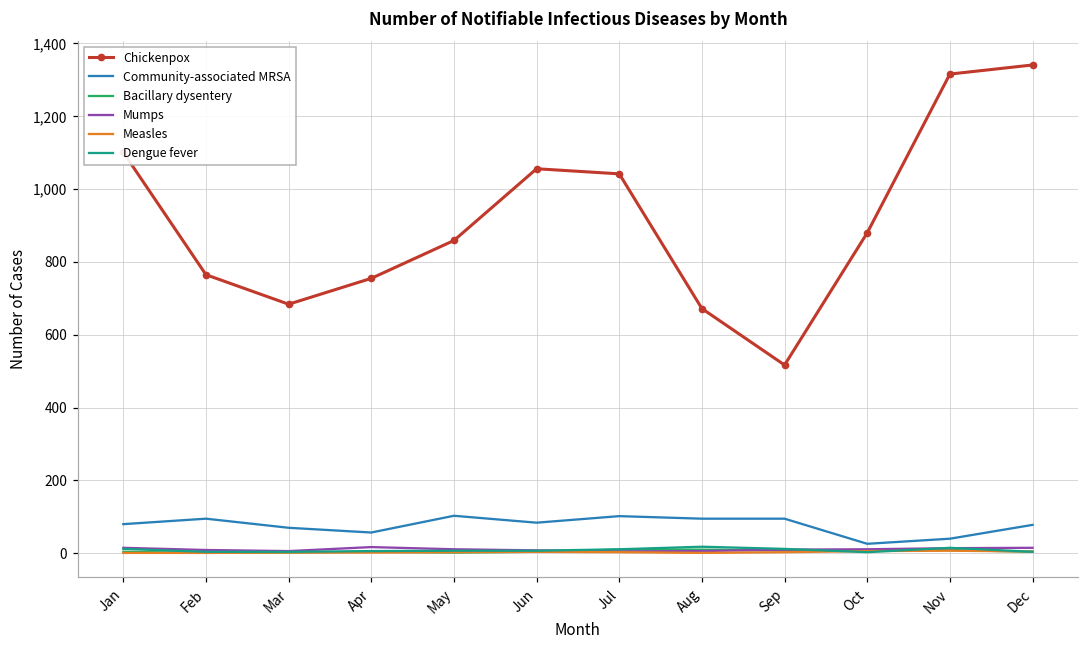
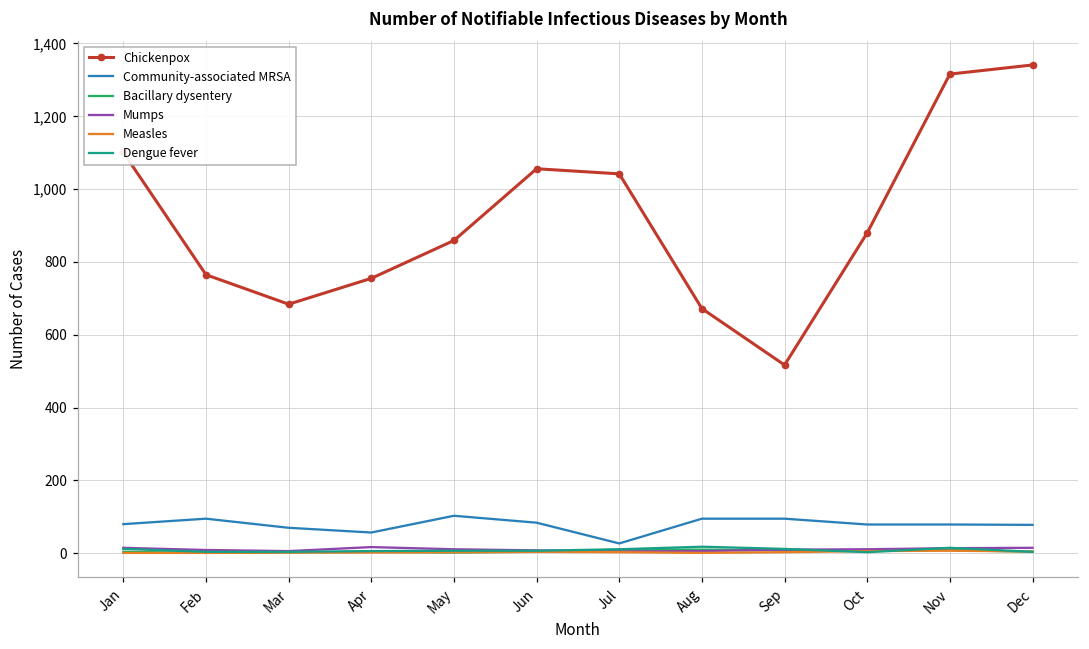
  {
    "Chickenpox": {
      "Feb": "770",
      "Mar": "680",
      "Apr": "760",
      "May": "860",
      "Jun": "1,060",
      "Jul": "1,040",
      "Aug": "670",
      "Sep": "520",
      "Oct": "880",
      "Nov": "1,320",
      "Dec": "1,340"
    },
    "Community-associated MRSA": {
      "Jan": "80",
      "Feb": "100",
      "Mar": "70",
      "Apr": "60",
      "May": "100",
      "Jun": "80",
-     "Jul": "100",
+     "Jul": "30",
      "Aug": "100",
      "Sep": "100",
-     "Oct": "30",
-     "Nov": "40",
+     "Oct": "80",
+     "Nov": "80",
      "Dec": "80"
    },
    "Mumps": {
      "Apr": "20",
      "Dec": "20"
    }
  }
